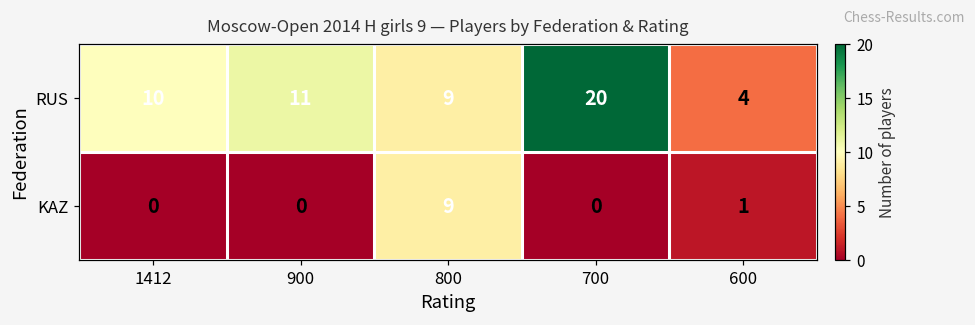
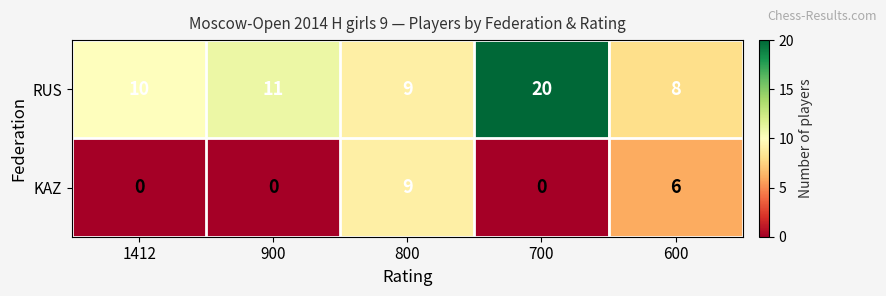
  {
    "RUS": {
      "1412": 10,
      "900": 11,
      "800": 9,
      "700": 20,
-     "600": 4
+     "600": 8
    },
    "KAZ": {
      "1412": 0,
      "900": 0,
      "800": 9,
      "700": 0,
-     "600": 1
+     "600": 6
    }
  }
